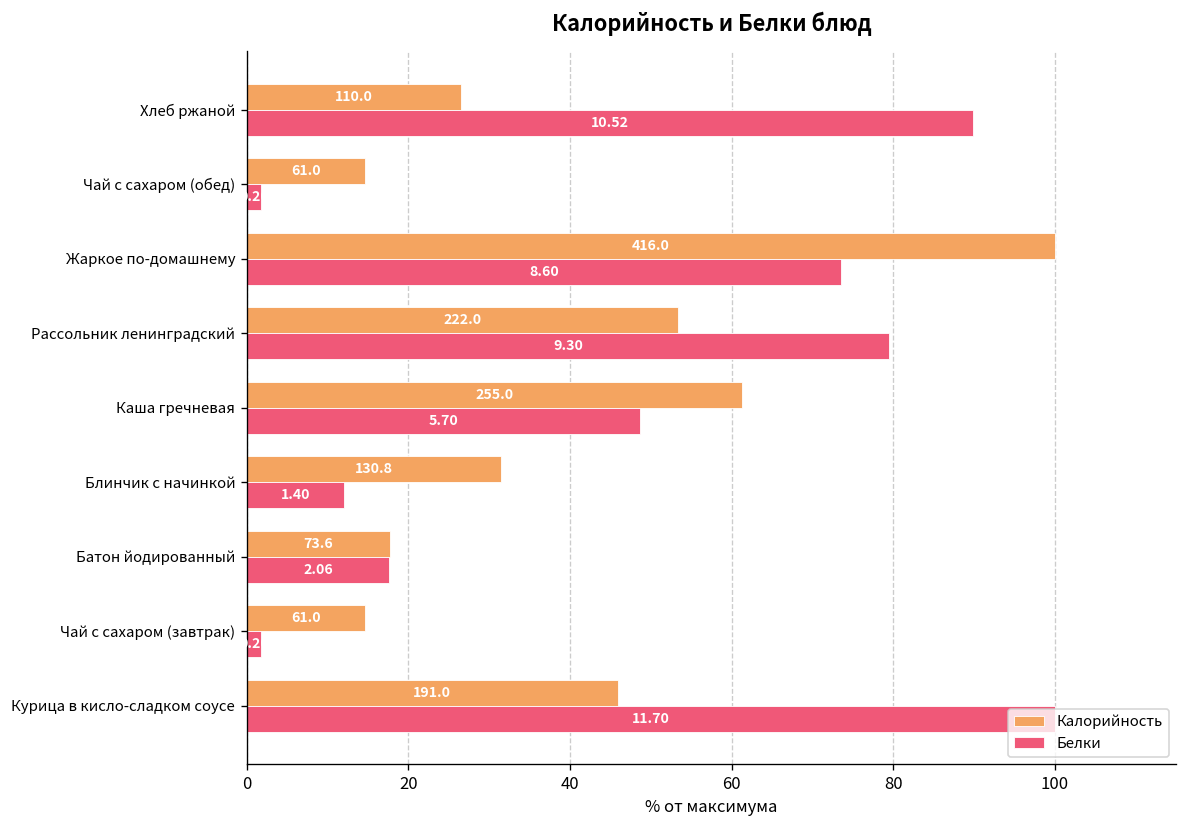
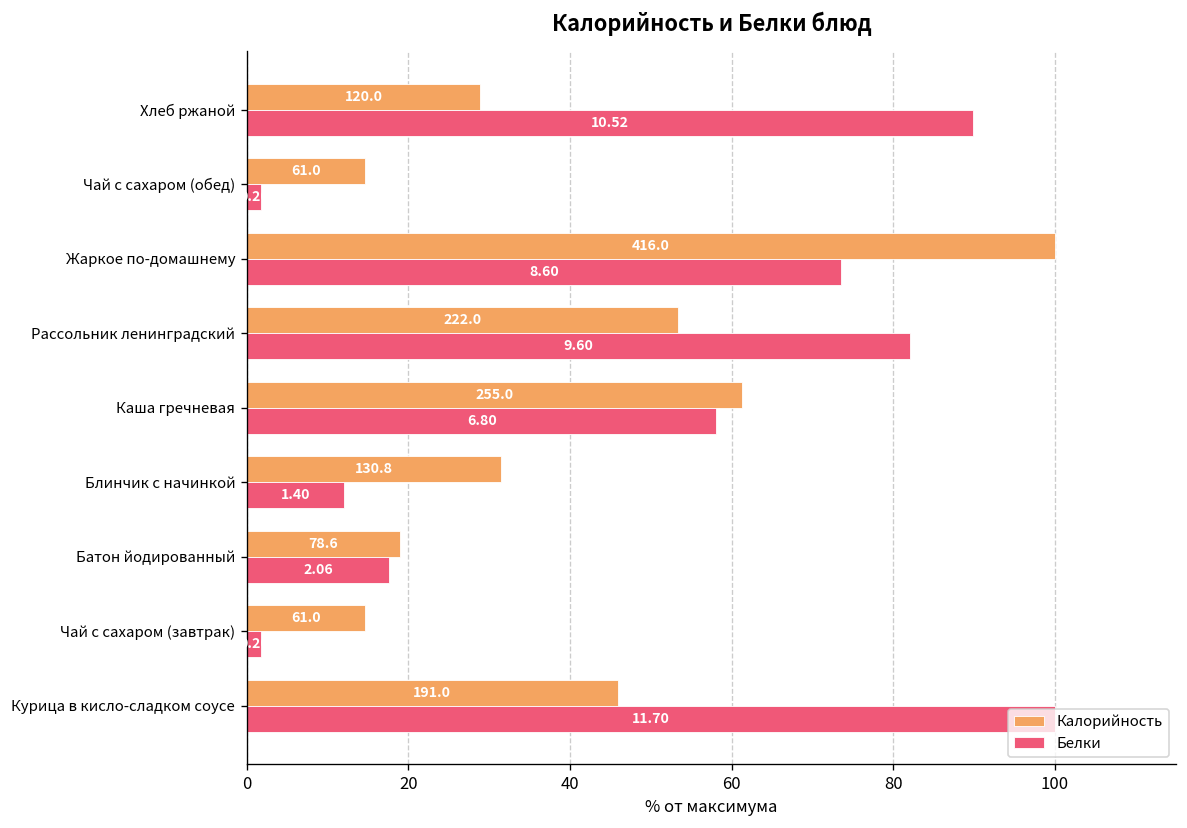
  {
    "Калорийность": {
-     "Хлеб ржаной": 110.0,
-     "Батон йодированный": 73.6
+     "Хлеб ржаной": 120.0,
+     "Батон йодированный": 78.6
    },
    "Белки": {
-     "Рассольник ленинградский": 9.30,
-     "Каша гречневая": 5.70
+     "Рассольник ленинградский": 9.60,
+     "Каша гречневая": 6.80
    }
  }
